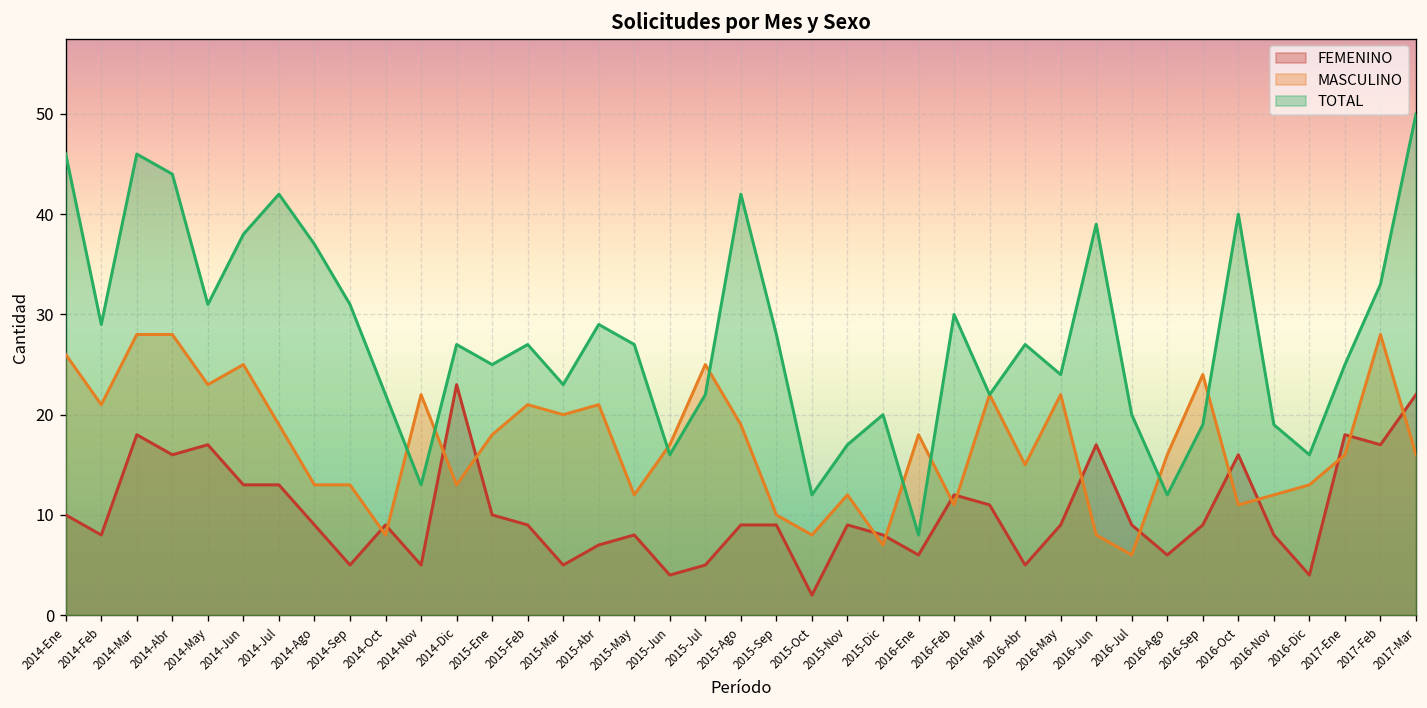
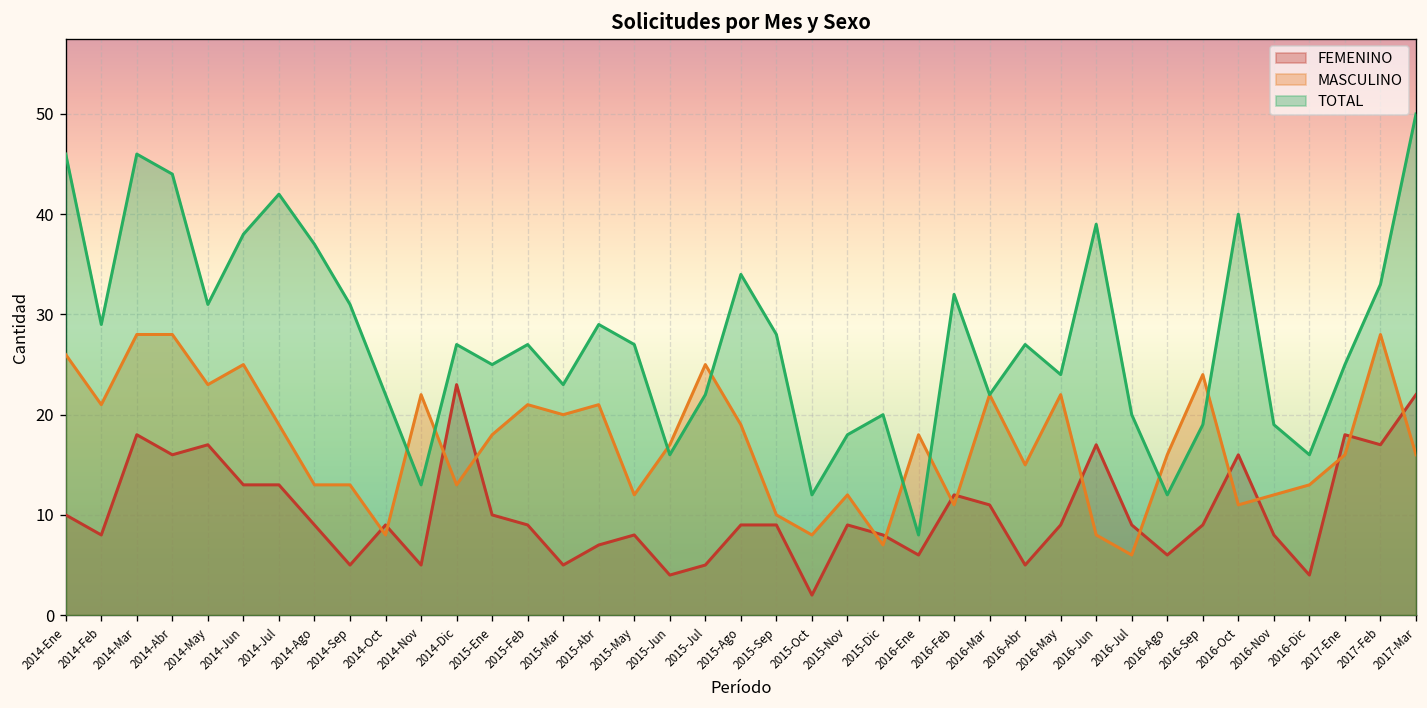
  {
    "TOTAL": {
      "2014-Ene": 46,
      "2014-Feb": 29,
      "2014-Mar": 46,
      "2014-Abr": 44,
      "2014-May": 31,
      "2014-Jun": 38,
      "2014-Jul": 42,
      "2014-Ago": 37,
      "2014-Sep": 31,
      "2014-Oct": 22,
      "2014-Nov": 13,
      "2014-Dic": 27,
      "2015-Ene": 25,
      "2015-Feb": 27,
      "2015-Mar": 23,
      "2015-Abr": 29,
      "2015-May": 27,
      "2015-Jun": 16,
      "2015-Jul": 22,
-     "2015-Ago": 42,
+     "2015-Ago": 34,
      "2015-Sep": 28,
      "2015-Oct": 12,
-     "2015-Nov": 17,
+     "2015-Nov": 18,
      "2015-Dic": 20,
      "2016-Ene": 8,
-     "2016-Feb": 30,
+     "2016-Feb": 32,
      "2016-Abr": 27,
      "2016-May": 24,
      "2016-Jun": 39,
      "2016-Jul": 20,
      "2016-Ago": 12,
      "2016-Sep": 19,
      "2016-Oct": 40,
      "2016-Nov": 19,
      "2016-Dic": 16,
      "2017-Ene": 25,
      "2017-Feb": 33,
      "2017-Mar": 50
    }
  }
